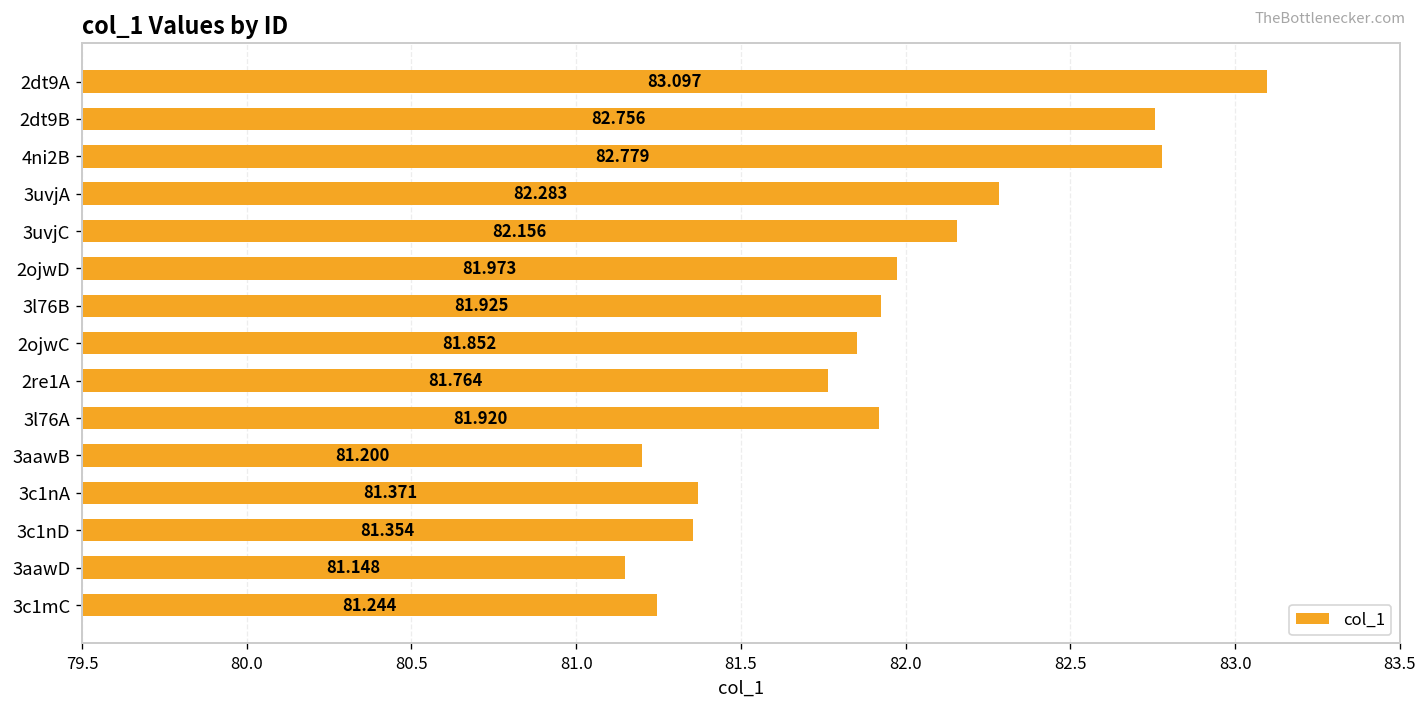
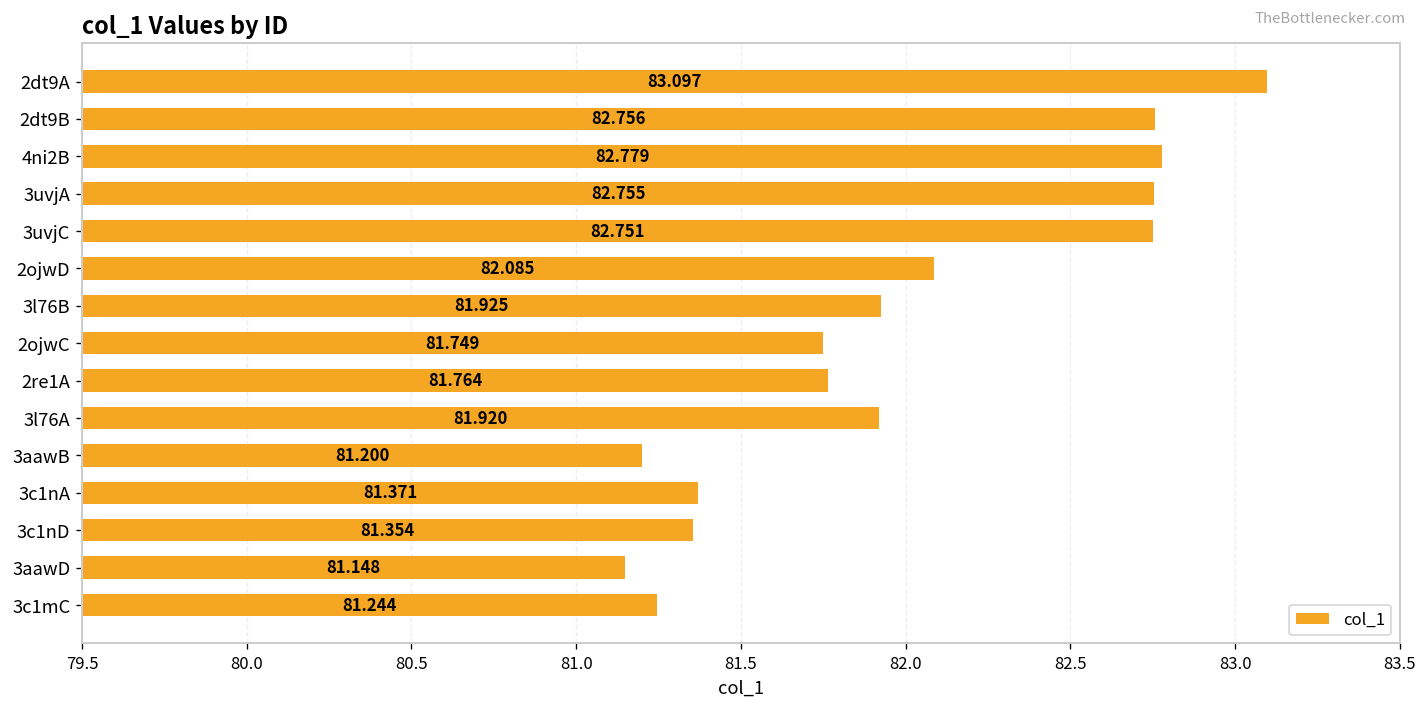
  {
    "2dt9A": 83.097,
    "2dt9B": 82.756,
    "4ni2B": 82.779,
-   "3uvjA": 82.283,
-   "3uvjC": 82.156,
-   "2ojwD": 81.973,
+   "3uvjA": 82.755,
+   "3uvjC": 82.751,
+   "2ojwD": 82.085,
    "3l76B": 81.925,
-   "2ojwC": 81.852,
+   "2ojwC": 81.749,
    "2re1A": 81.764,
    "3l76A": 81.920,
    "3aawB": 81.200,
    "3c1nA": 81.371,
    "3c1nD": 81.354,
    "3aawD": 81.148,
    "3c1mC": 81.244
  }
